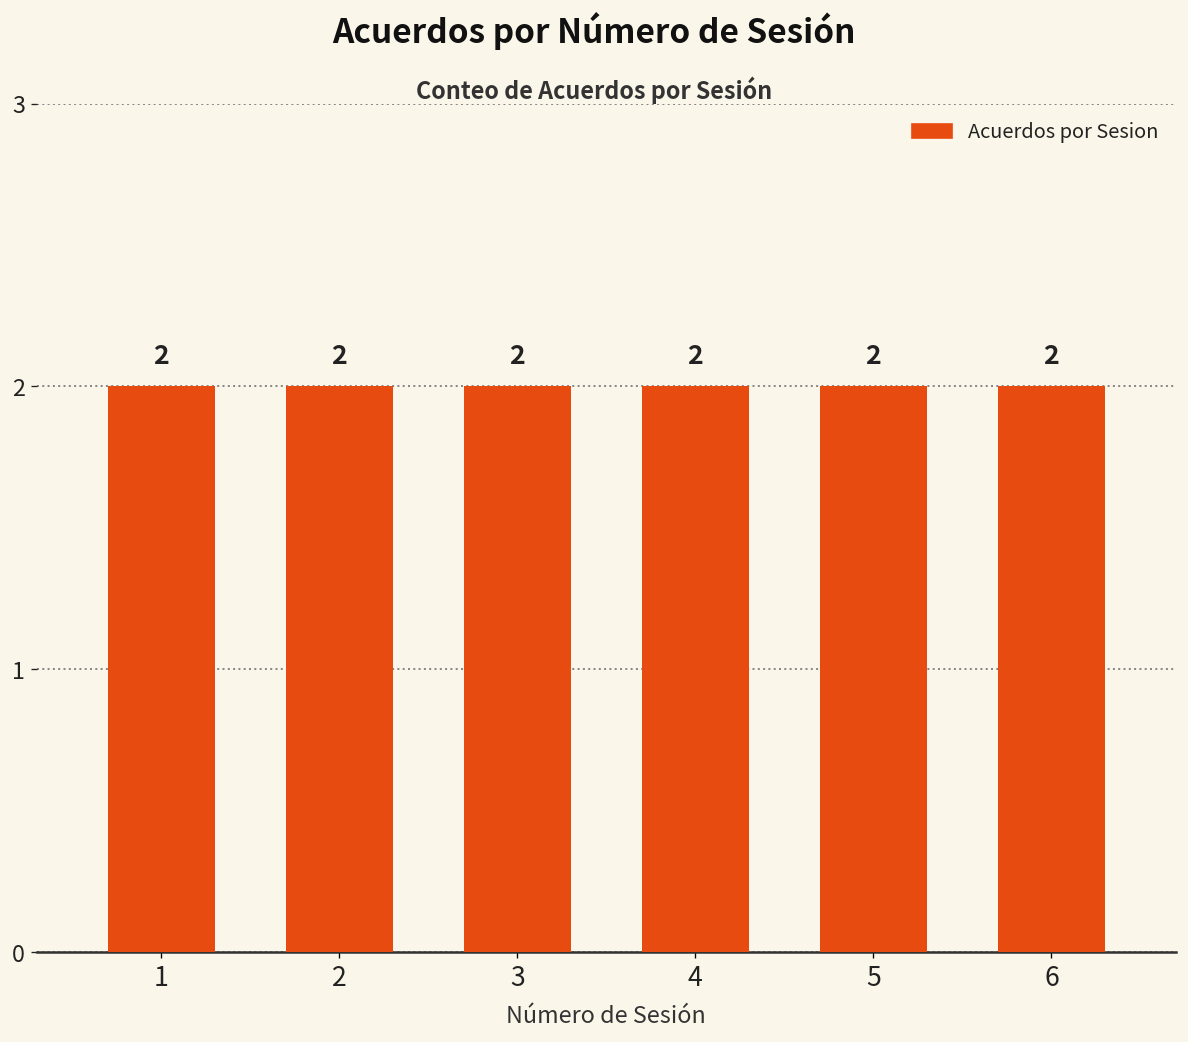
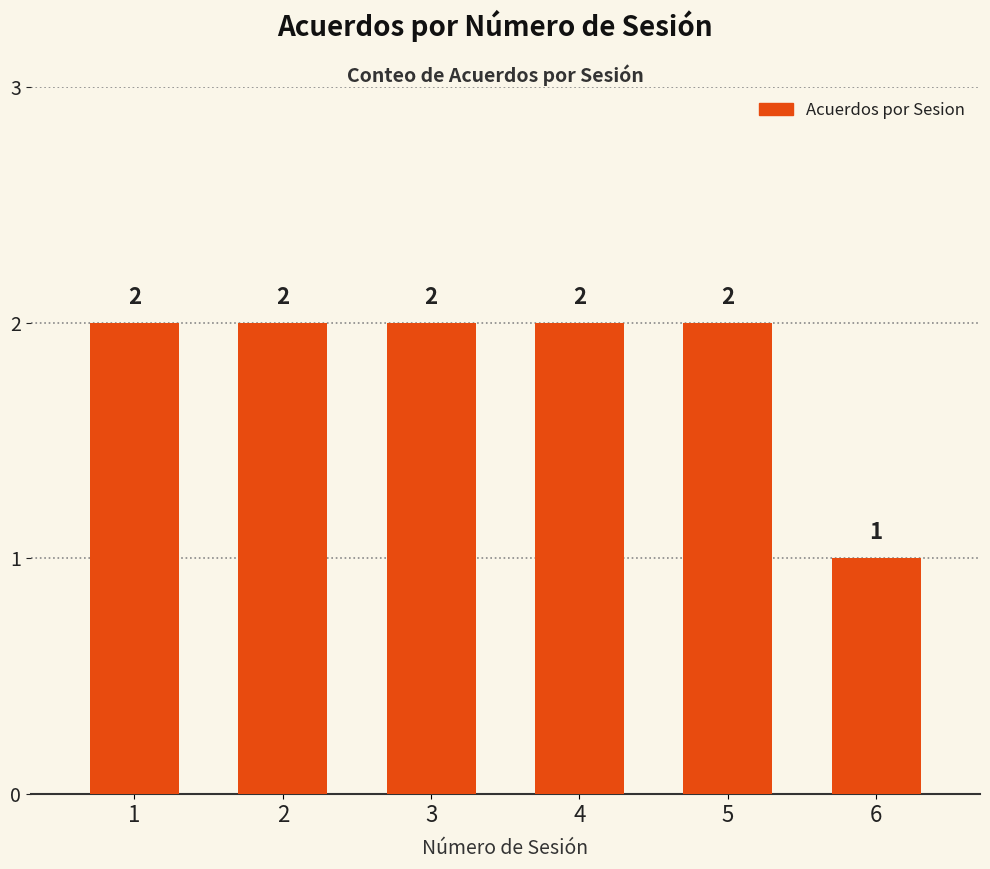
  {
    "1": 2,
    "2": 2,
    "3": 2,
    "4": 2,
    "5": 2,
-   "6": 2
+   "6": 1
  }
